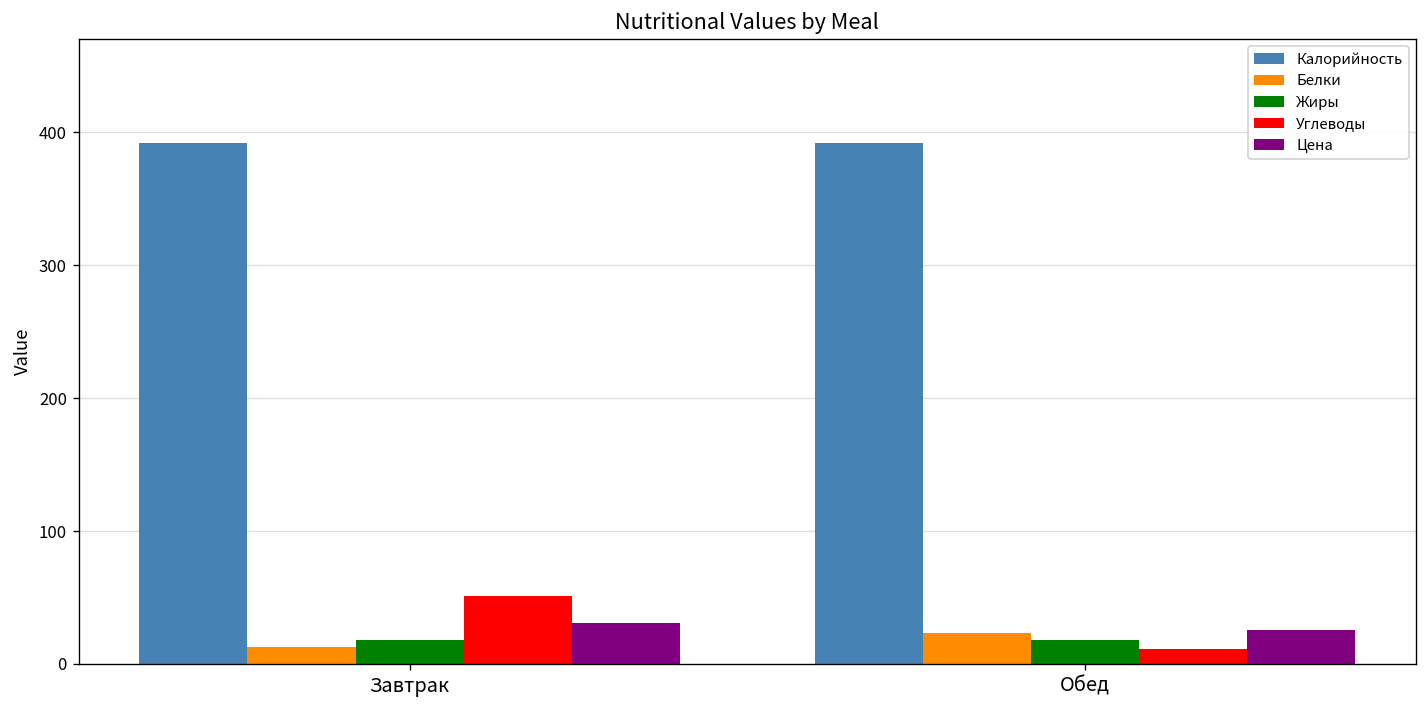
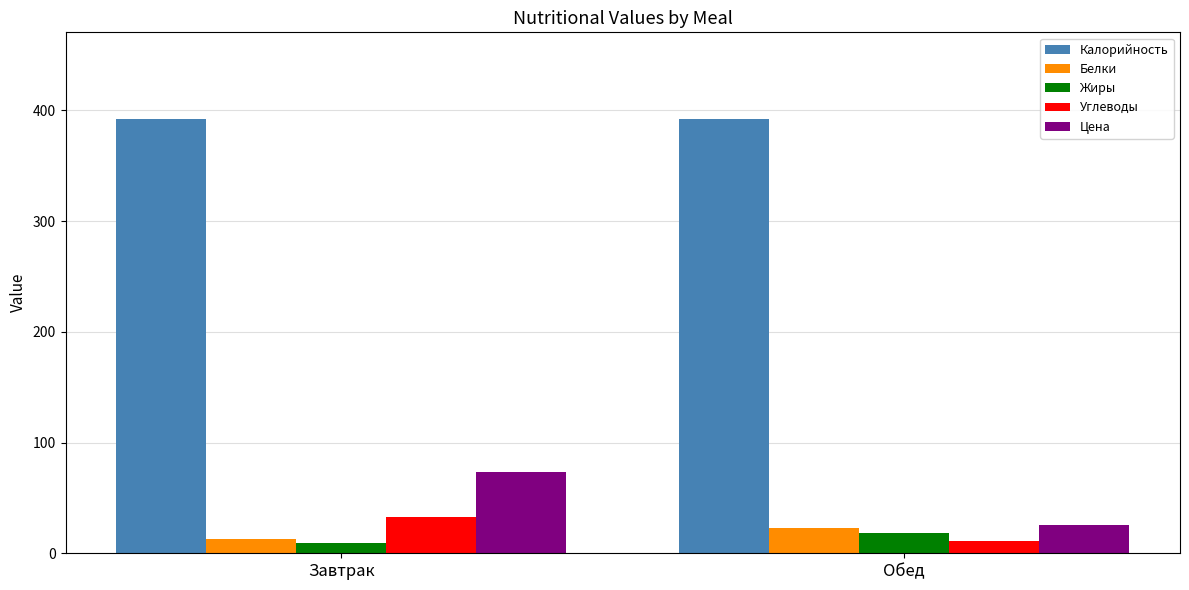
  {
    "Калорийность": {
      "Завтрак": 392,
      "Обед": 392
    },
    "Белки": {
      "Завтрак": 13,
      "Обед": 23
    },
    "Жиры": {
-     "Завтрак": 18,
+     "Завтрак": 9,
      "Обед": 18
    },
    "Углеводы": {
-     "Завтрак": 51,
+     "Завтрак": 33,
      "Обед": 11
    },
    "Цена": {
-     "Завтрак": 31,
+     "Завтрак": 73,
      "Обед": 26
    }
  }
